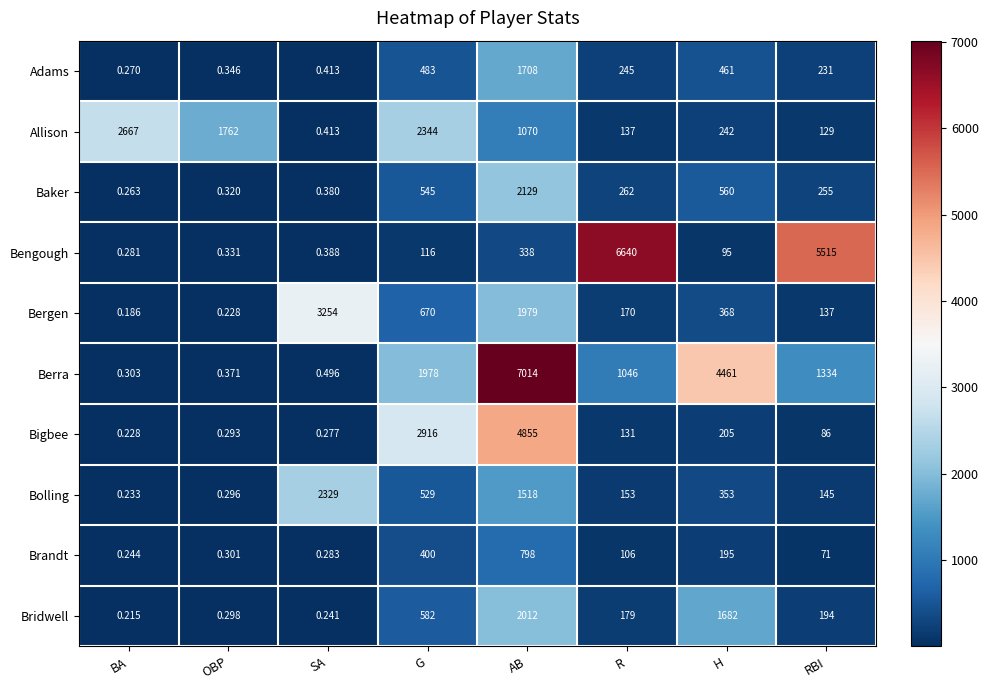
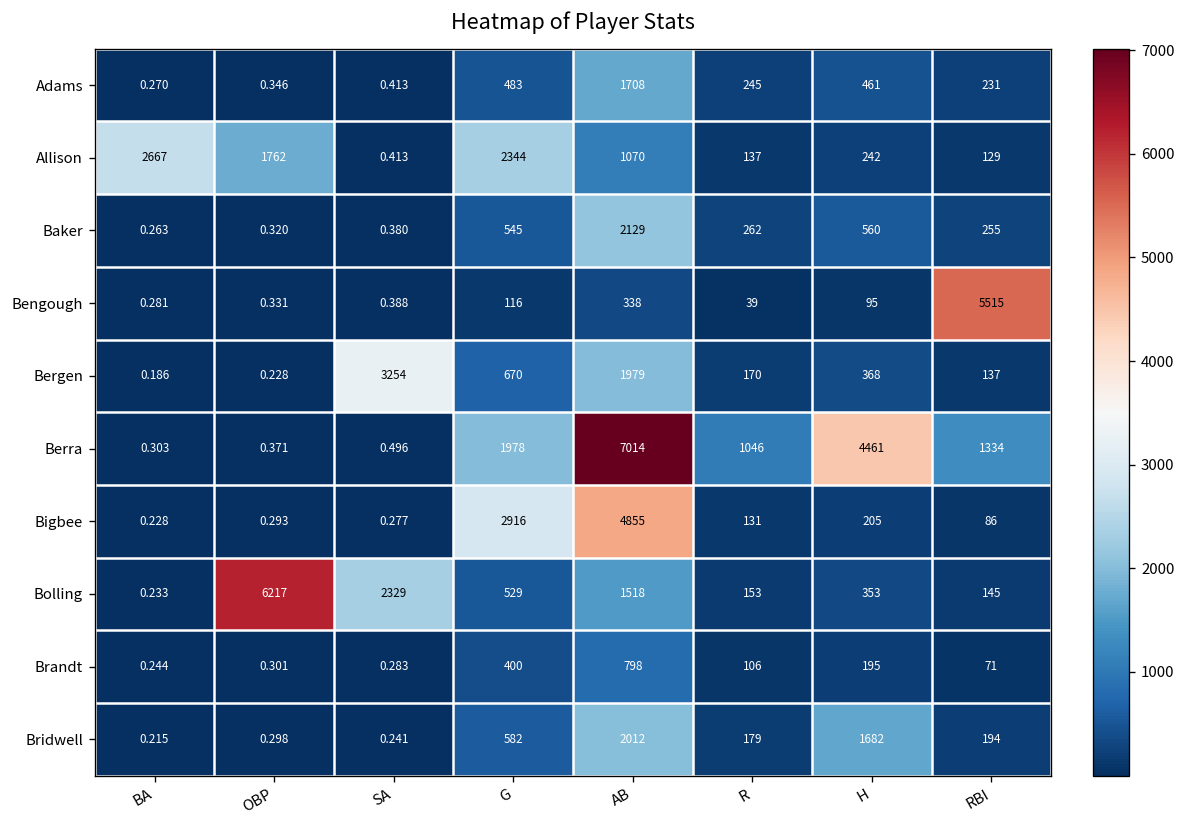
  {
    "Adams": {
      "BA": 0.270,
      "OBP": 0.346,
      "SA": 0.413,
      "G": 483,
      "AB": 1708,
      "R": 245,
      "H": 461,
      "RBI": 231
    },
    "Allison": {
      "BA": 2667,
      "OBP": 1762,
      "SA": 0.413,
      "G": 2344,
      "AB": 1070,
      "R": 137,
      "H": 242,
      "RBI": 129
    },
    "Baker": {
      "BA": 0.263,
      "OBP": 0.320,
      "SA": 0.380,
      "G": 545,
      "AB": 2129,
      "R": 262,
      "H": 560,
      "RBI": 255
    },
    "Bengough": {
      "BA": 0.281,
      "OBP": 0.331,
      "SA": 0.388,
      "G": 116,
      "AB": 338,
-     "R": 6640,
+     "R": 39,
      "H": 95,
      "RBI": 5515
    },
    "Bergen": {
      "BA": 0.186,
      "OBP": 0.228,
      "SA": 3254,
      "G": 670,
      "AB": 1979,
      "R": 170,
      "H": 368,
      "RBI": 137
    },
    "Berra": {
      "BA": 0.303,
      "OBP": 0.371,
      "SA": 0.496,
      "G": 1978,
      "AB": 7014,
      "R": 1046,
      "H": 4461,
      "RBI": 1334
    },
    "Bigbee": {
      "BA": 0.228,
      "OBP": 0.293,
      "SA": 0.277,
      "G": 2916,
      "AB": 4855,
      "R": 131,
      "H": 205,
      "RBI": 86
    },
    "Bolling": {
      "BA": 0.233,
-     "OBP": 0.296,
+     "OBP": 6217,
      "SA": 2329,
      "G": 529,
      "AB": 1518,
      "R": 153,
      "H": 353,
      "RBI": 145
    },
    "Brandt": {
      "BA": 0.244,
      "OBP": 0.301,
      "SA": 0.283,
      "G": 400,
      "AB": 798,
      "R": 106,
      "H": 195,
      "RBI": 71
    },
    "Bridwell": {
      "BA": 0.215,
      "OBP": 0.298,
      "SA": 0.241,
      "G": 582,
      "AB": 2012,
      "R": 179,
      "H": 1682,
      "RBI": 194
    }
  }
